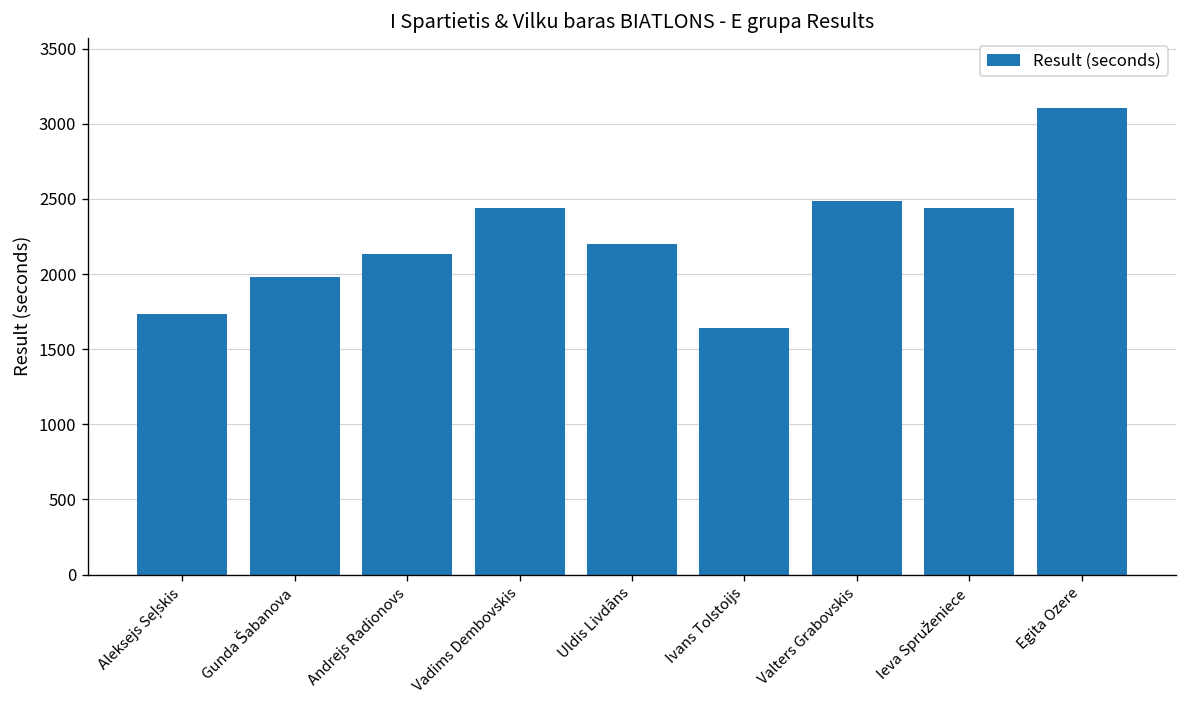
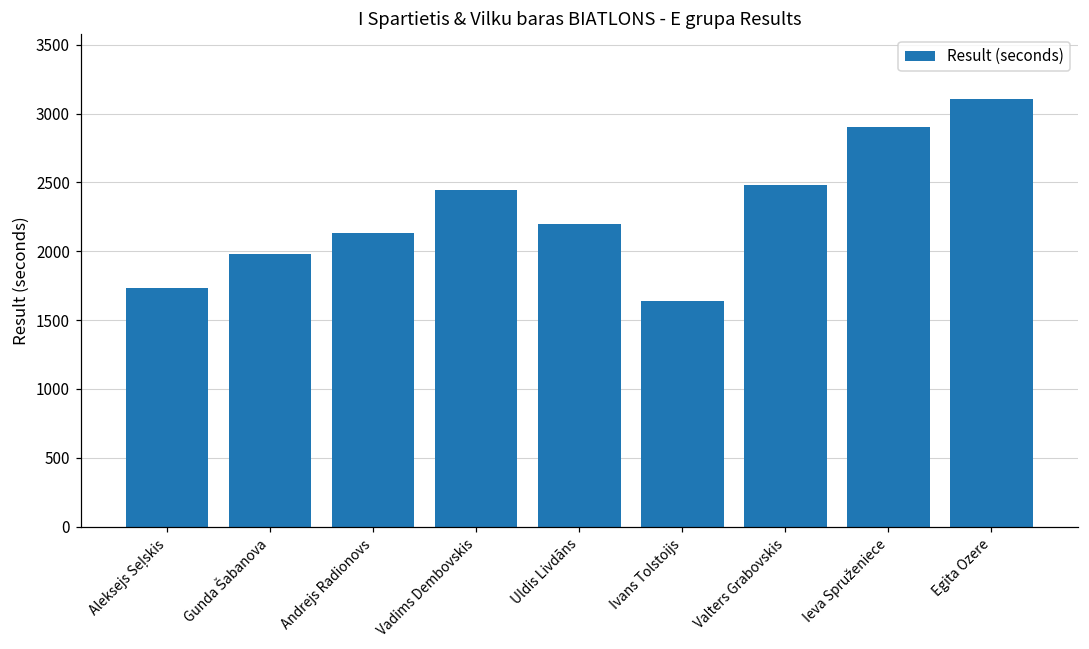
  {
    "Aleksejs Seļskis": 1730,
    "Gunda Šabanova": 1980,
    "Andrejs Radionovs": 2130,
    "Vadims Dembovskis": 2440,
    "Uldis Livdāns": 2200,
    "Ivans Tolstoijs": 1640,
    "Valters Grabovskis": 2480,
-   "Ieva Spruženiece": 2440,
+   "Ieva Spruženiece": 2900,
    "Egita Ozere": 3110
  }
